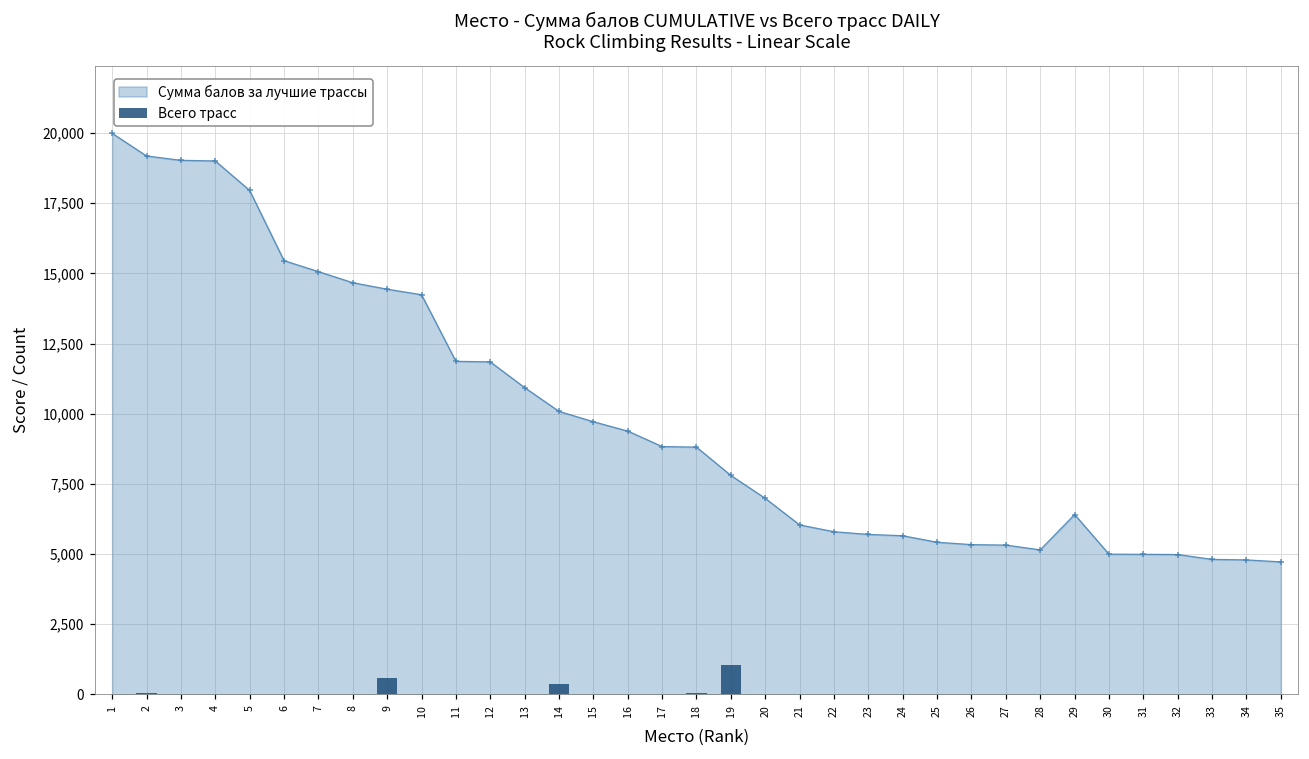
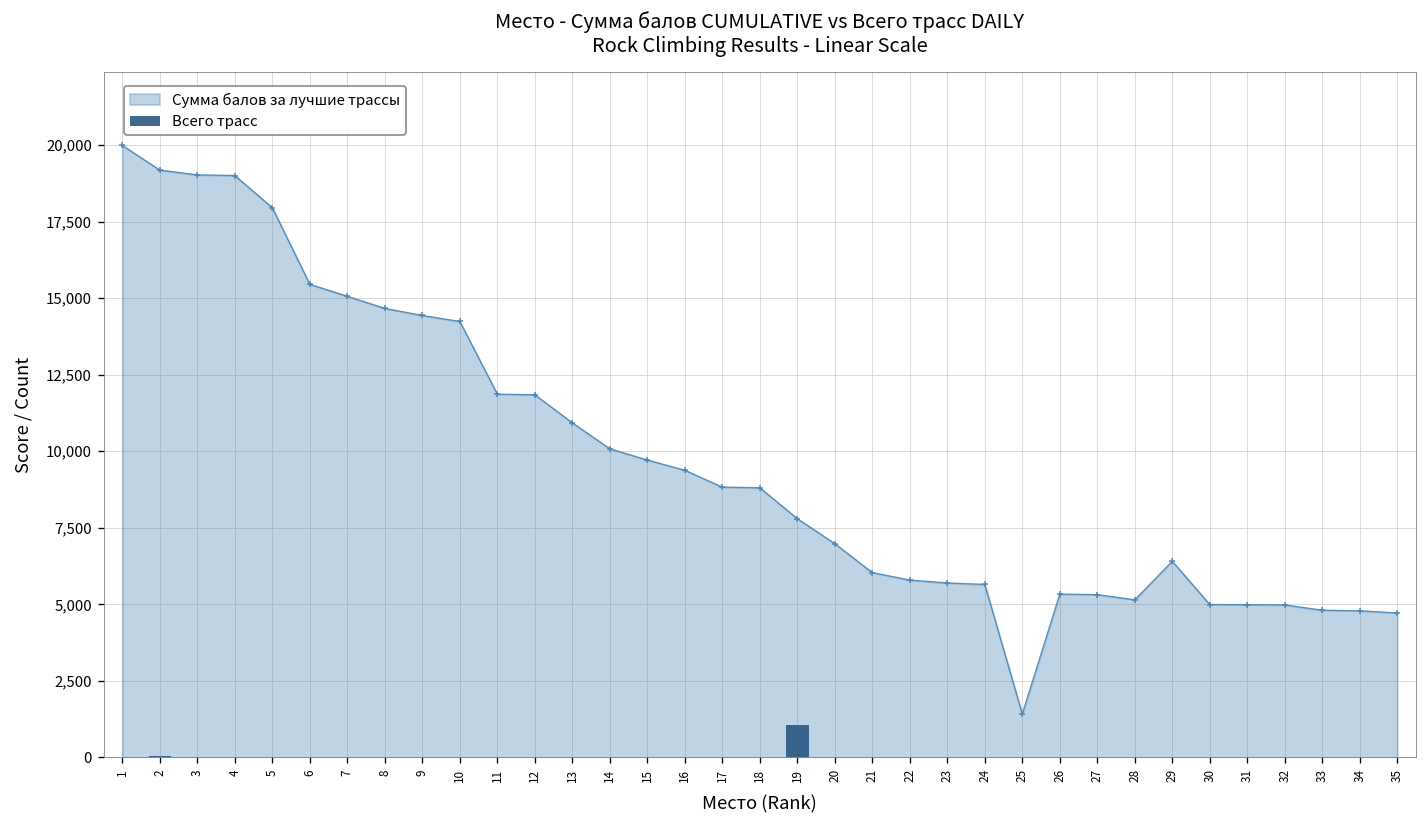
  {
    "Сумма балов за лучшие трассы": {
      "1": "20,000",
      "2": "19,200",
      "3": "19,000",
      "4": "19,000",
      "5": "18,000",
      "6": "15,500",
      "7": "15,100",
      "8": "14,700",
      "9": "14,400",
      "10": "14,200",
      "11": "11,900",
      "12": "11,800",
      "13": "10,900",
      "14": "10,100",
      "15": "9,700",
      "16": "9,400",
      "17": "8,800",
      "18": "8,800",
      "19": "7,800",
      "20": "7,000",
      "21": "6,000",
      "22": "5,800",
      "23": "5,700",
      "24": "5,700",
-     "25": "5,400",
+     "25": "1,400",
      "26": "5,300",
      "27": "5,300",
      "28": "5,100",
      "29": "6,400",
      "30": "5,000",
      "31": "5,000",
      "32": "5,000",
      "33": "4,800",
      "34": "4,800",
      "35": "4,700"
    },
    "Всего трасс": {
-     "9": "600",
-     "14": "400",
+     "9": "0",
+     "14": "0",
      "19": "1,100"
    }
  }
